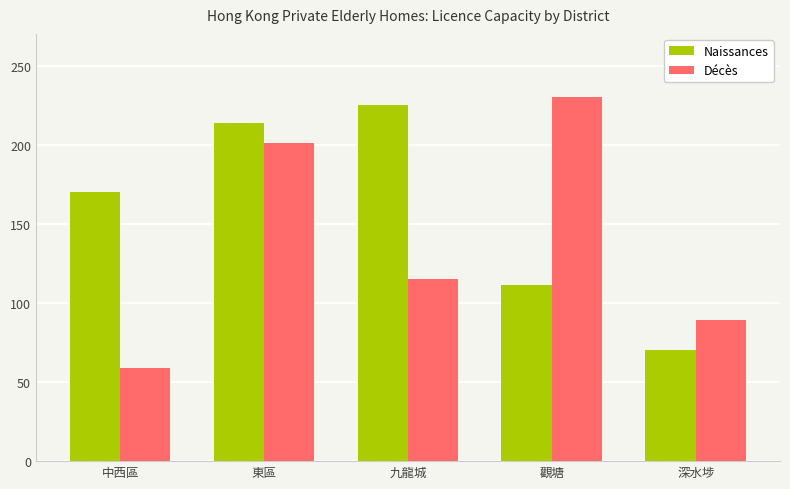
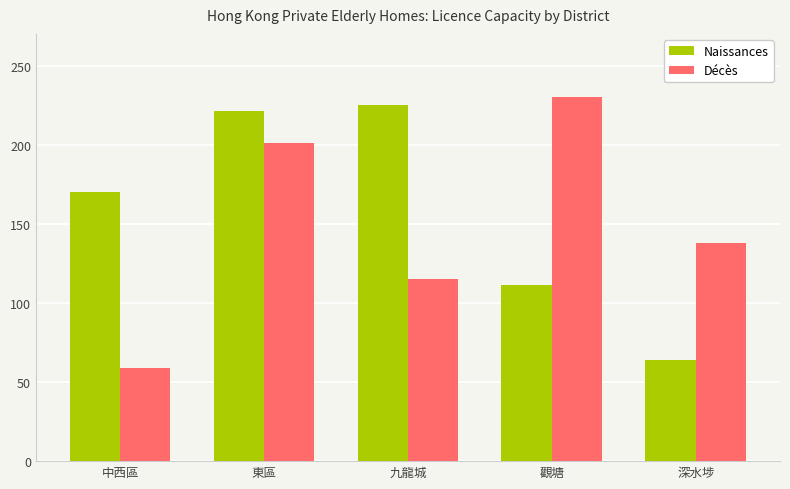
  {
    "Naissances": {
      "中西區": 170,
-     "東區": 214,
+     "東區": 221,
      "九龍城": 225,
      "觀塘": 111,
-     "深水埗": 70
+     "深水埗": 64
    },
    "Décès": {
      "中西區": 59,
      "東區": 201,
      "九龍城": 115,
      "觀塘": 230,
-     "深水埗": 89
+     "深水埗": 138
    }
  }
